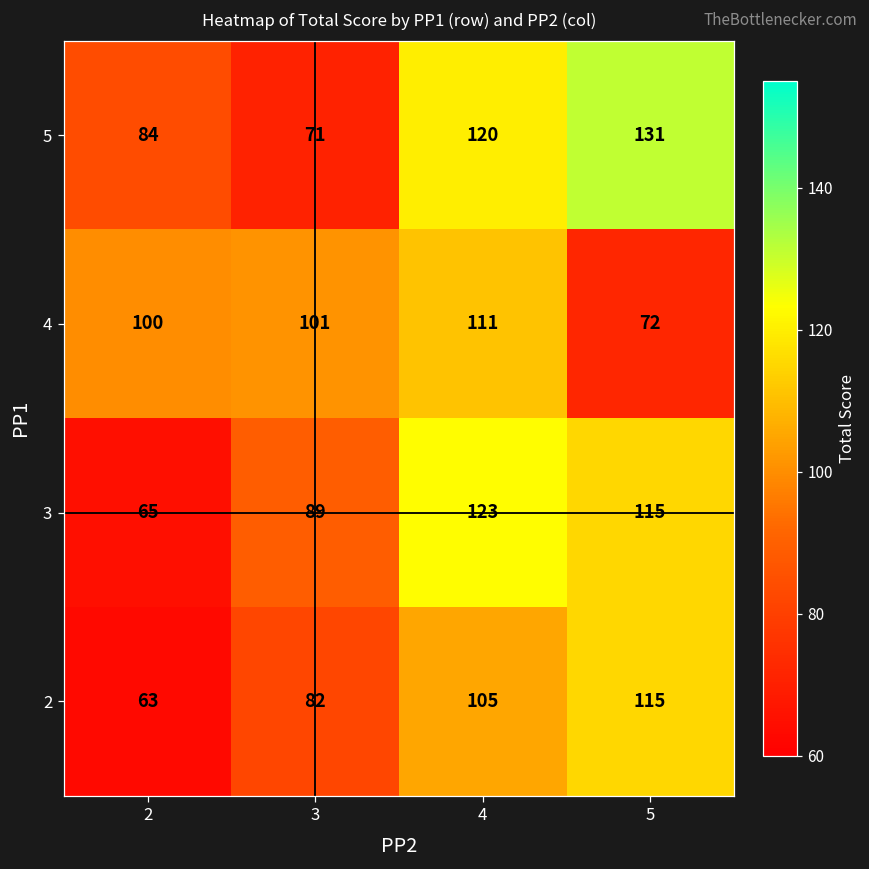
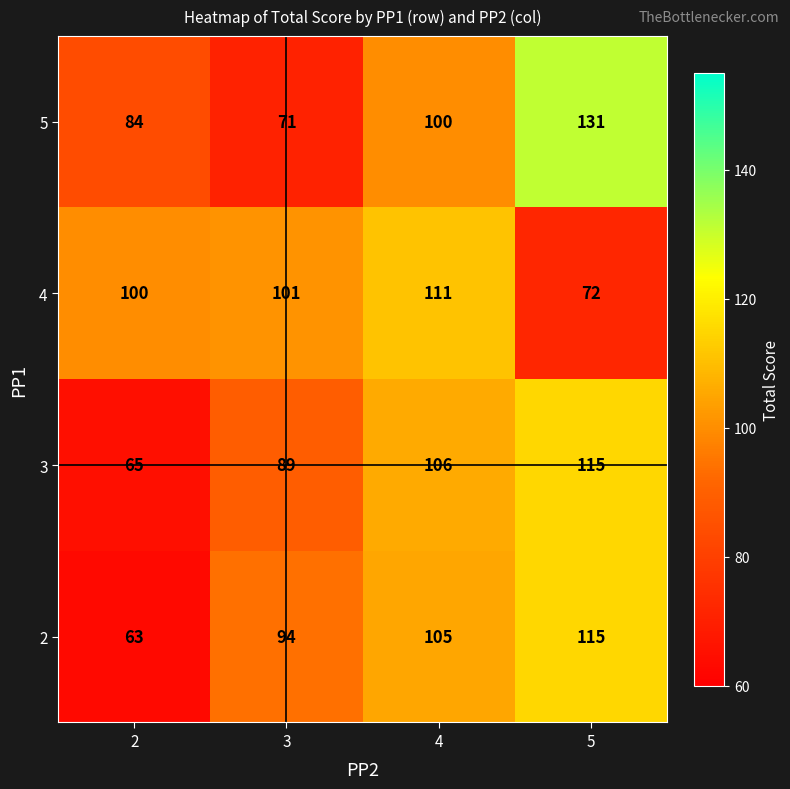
  {
    "5": {
      "2": 84,
      "3": 71,
-     "4": 120,
+     "4": 100,
      "5": 131
    },
    "4": {
      "2": 100,
      "3": 101,
      "4": 111,
      "5": 72
    },
    "3": {
      "2": 65,
      "3": 89,
-     "4": 123,
+     "4": 106,
      "5": 115
    },
    "2": {
      "2": 63,
-     "3": 82,
+     "3": 94,
      "4": 105,
      "5": 115
    }
  }
